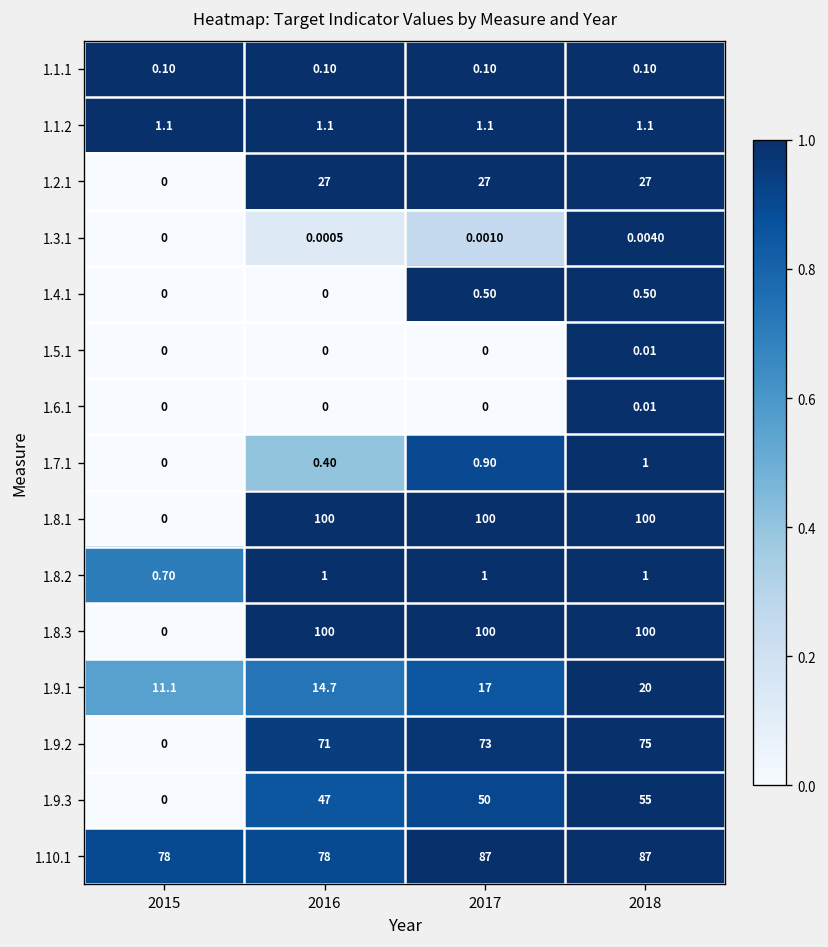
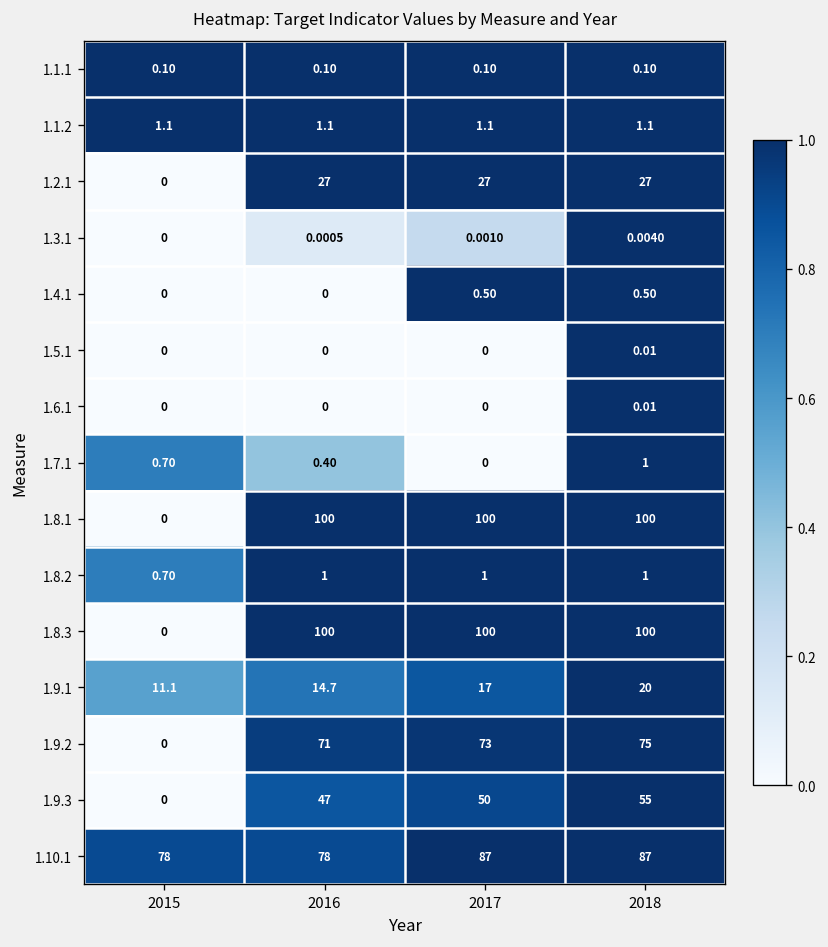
  {
    "1.1.1": {
      "2015": 0.10,
      "2016": 0.10,
      "2017": 0.10,
      "2018": 0.10
    },
    "1.1.2": {
      "2015": 1.1,
      "2016": 1.1,
      "2017": 1.1,
      "2018": 1.1
    },
    "1.2.1": {
      "2015": 0,
      "2016": 27,
      "2017": 27,
      "2018": 27
    },
    "1.3.1": {
      "2015": 0,
      "2016": 0.0005,
      "2017": 0.0010,
      "2018": 0.0040
    },
    "1.4.1": {
      "2015": 0,
      "2016": 0,
      "2017": 0.50,
      "2018": 0.50
    },
    "1.5.1": {
      "2015": 0,
      "2016": 0,
      "2017": 0,
      "2018": 0.01
    },
    "1.6.1": {
      "2015": 0,
      "2016": 0,
      "2017": 0,
      "2018": 0.01
    },
    "1.7.1": {
-     "2015": 0,
+     "2015": 0.70,
      "2016": 0.40,
-     "2017": 0.90,
+     "2017": 0,
      "2018": 1
    },
    "1.8.1": {
      "2015": 0,
      "2016": 100,
      "2017": 100,
      "2018": 100
    },
    "1.8.2": {
      "2015": 0.70,
      "2016": 1,
      "2017": 1,
      "2018": 1
    },
    "1.8.3": {
      "2015": 0,
      "2016": 100,
      "2017": 100,
      "2018": 100
    },
    "1.9.1": {
      "2015": 11.1,
      "2016": 14.7,
      "2017": 17,
      "2018": 20
    },
    "1.9.2": {
      "2015": 0,
      "2016": 71,
      "2017": 73,
      "2018": 75
    },
    "1.9.3": {
      "2015": 0,
      "2016": 47,
      "2017": 50,
      "2018": 55
    },
    "1.10.1": {
      "2015": 78,
      "2016": 78,
      "2017": 87,
      "2018": 87
    }
  }
